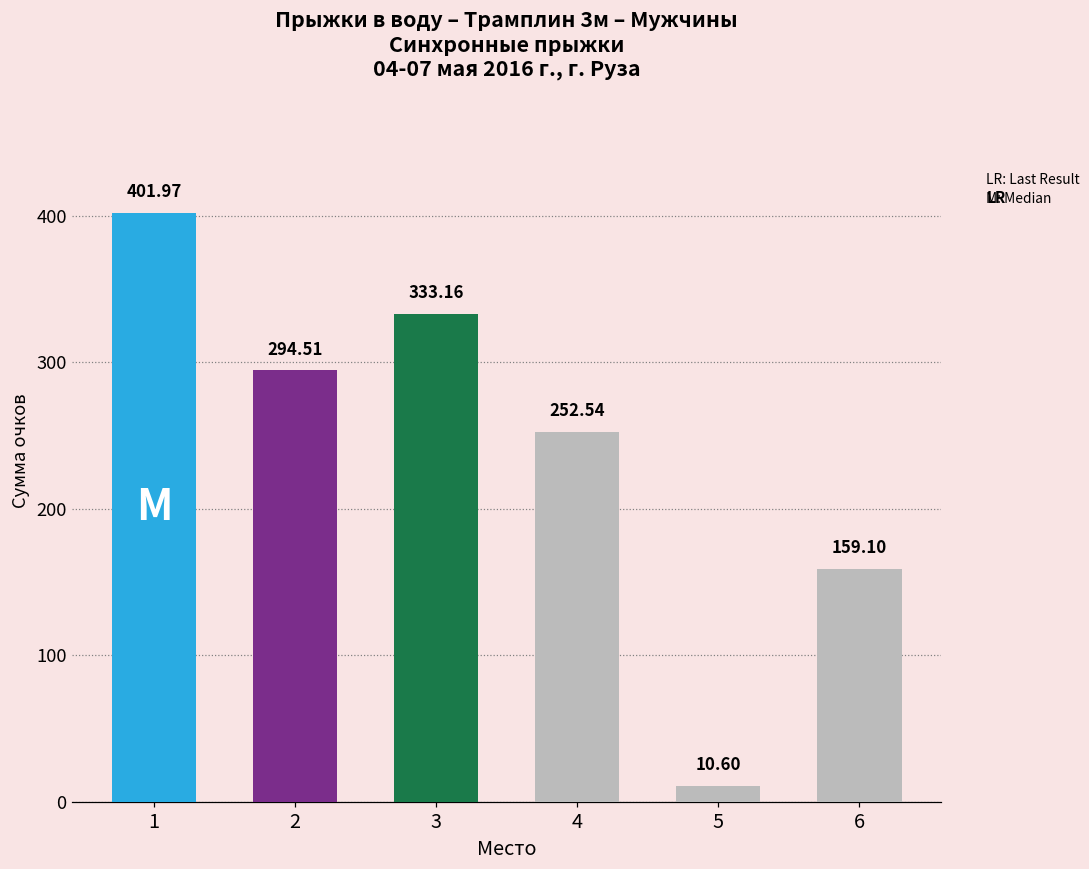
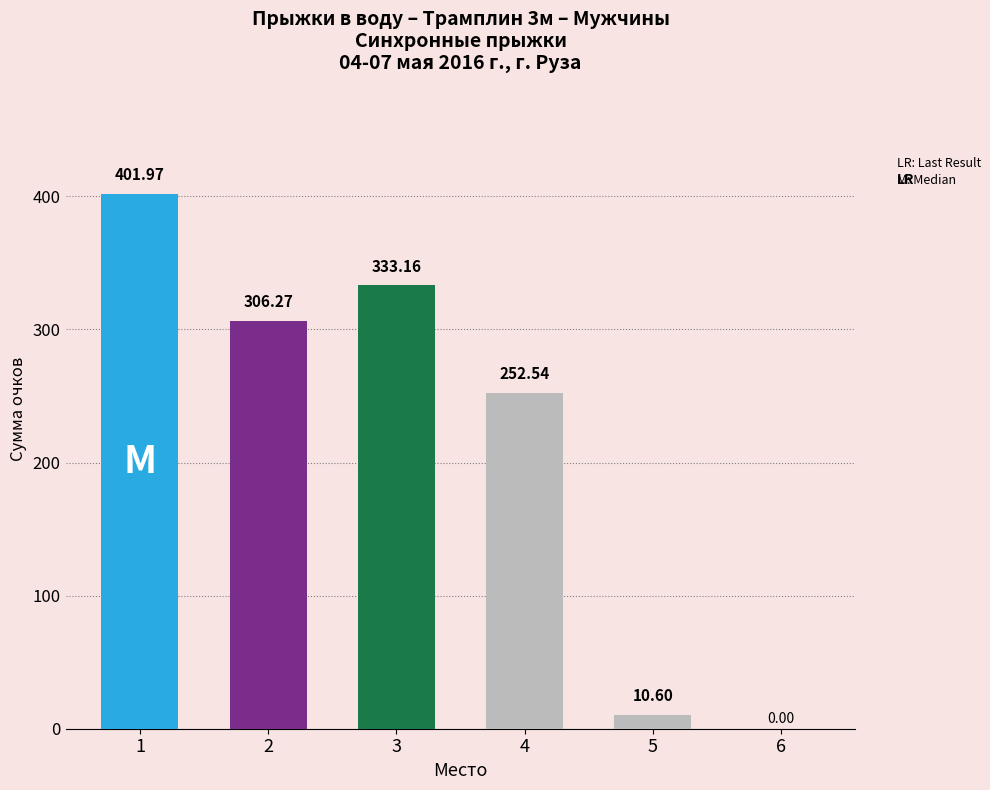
  {
    "1": 401.97,
-   "2": 294.51,
+   "2": 306.27,
    "3": 333.16,
    "4": 252.54,
    "5": 10.60,
-   "6": 159.10
+   "6": 0.00
  }
